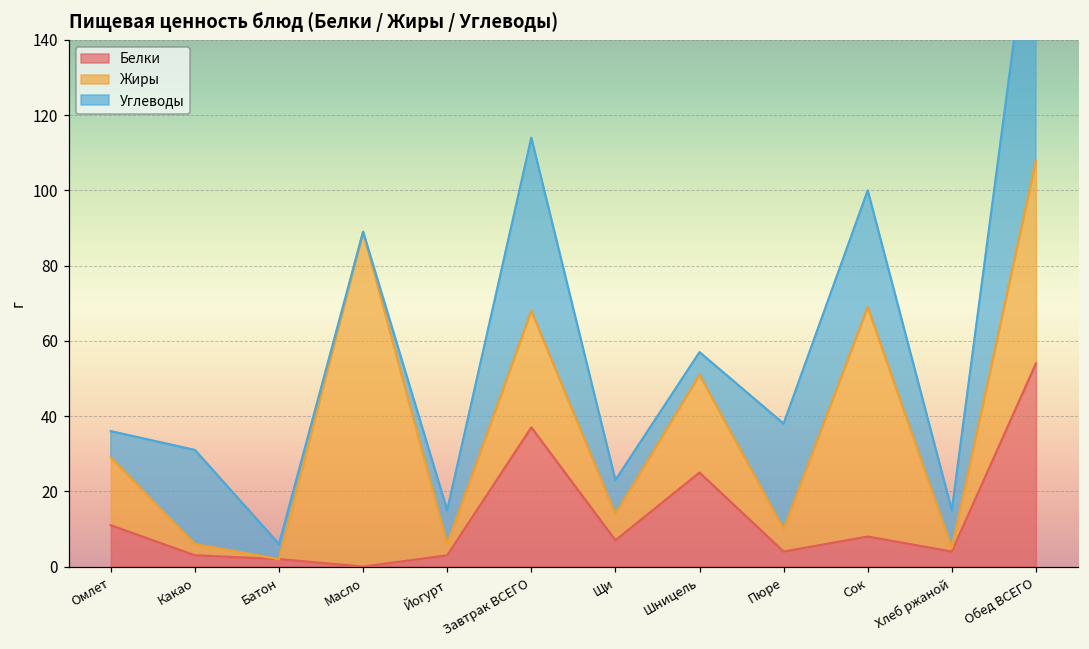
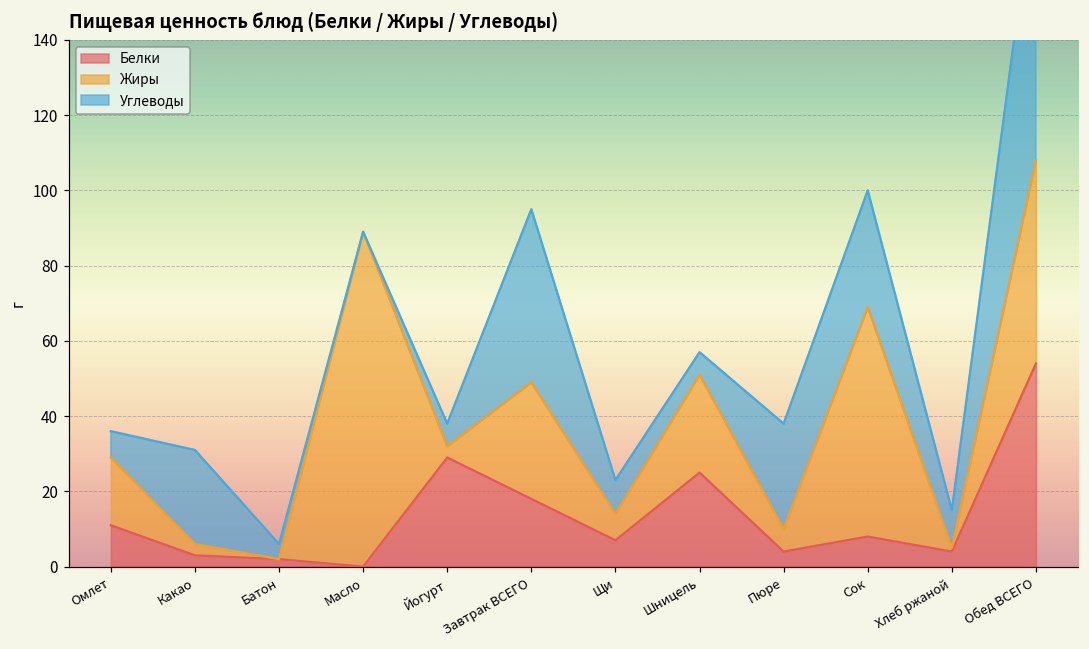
  {
    "Белки": {
      "Омлет": 11,
      "Какао": 3,
      "Масло": 0,
-     "Йогурт": 3,
-     "Завтрак ВСЕГО": 37,
+     "Йогурт": 29,
+     "Завтрак ВСЕГО": 18,
      "Щи": 7,
      "Шницель": 25,
      "Пюре": 4,
      "Сок": 8,
      "Хлеб ржаной": 4,
      "Обед ВСЕГО": 54
    },
    "Жиры": {
      "Омлет": 18,
      "Какао": 3,
      "Йогурт": 3,
      "Завтрак ВСЕГО": 31,
      "Щи": 7,
      "Шницель": 26,
      "Пюре": 6,
      "Сок": 61,
      "Хлеб ржаной": 1,
      "Обед ВСЕГО": 54
    },
    "Углеводы": {
      "Омлет": 7,
      "Какао": 25,
      "Батон": 4,
-     "Йогурт": 9,
+     "Йогурт": 6,
      "Завтрак ВСЕГО": 46,
      "Щи": 9,
      "Шницель": 6,
      "Пюре": 28,
      "Сок": 31,
      "Хлеб ржаной": 10
    }
  }
